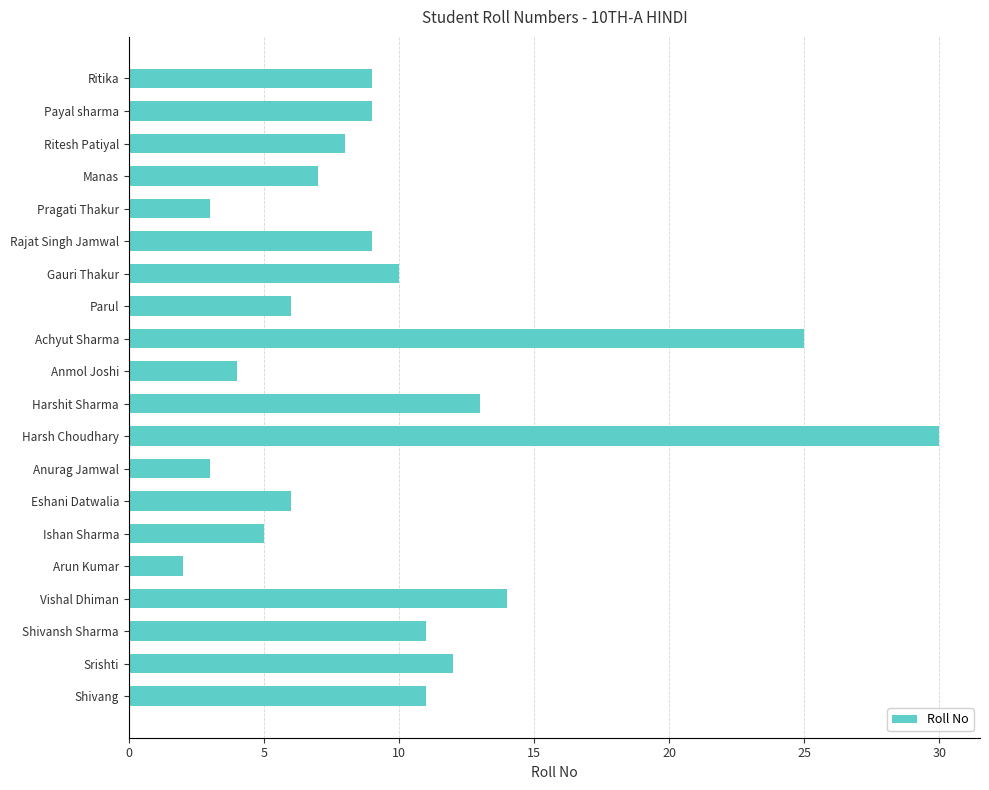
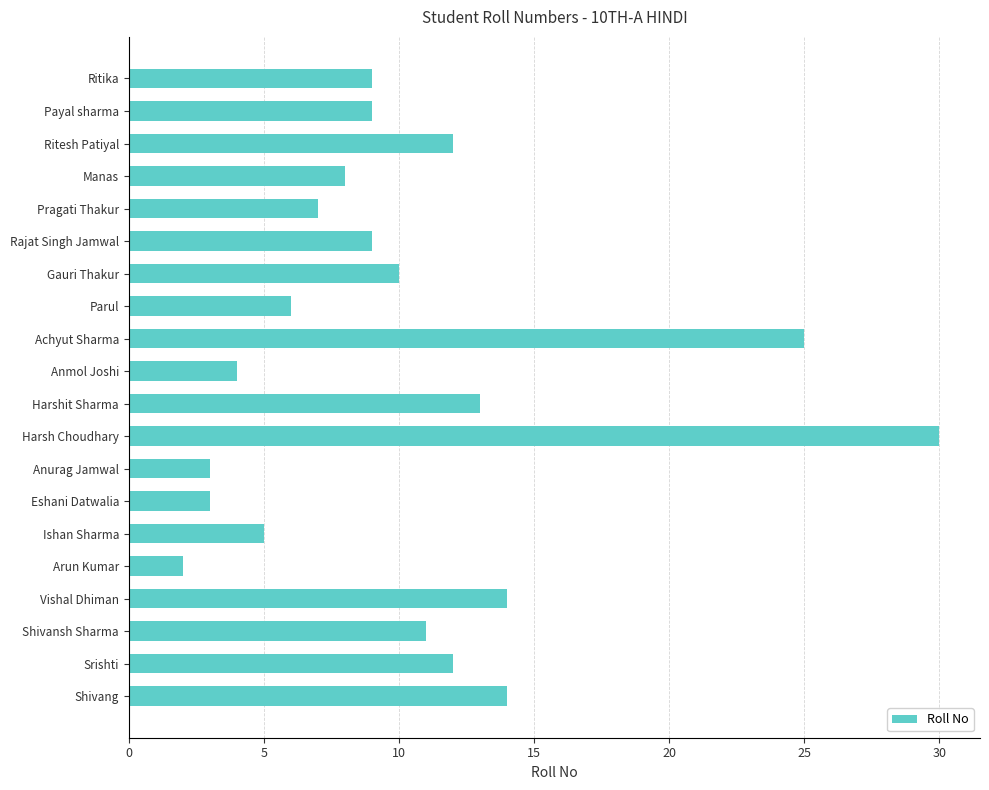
  {
    "Ritika": 9,
    "Payal sharma": 9,
-   "Ritesh Patiyal": 8,
-   "Manas": 7,
-   "Pragati Thakur": 3,
+   "Ritesh Patiyal": 12,
+   "Manas": 8,
+   "Pragati Thakur": 7,
    "Rajat Singh Jamwal": 9,
    "Gauri Thakur": 10,
    "Parul": 6,
    "Achyut Sharma": 25,
    "Anmol Joshi": 4,
    "Harshit Sharma": 13,
    "Harsh Choudhary": 30,
    "Anurag Jamwal": 3,
-   "Eshani Datwalia": 6,
+   "Eshani Datwalia": 3,
    "Ishan Sharma": 5,
    "Arun Kumar": 2,
    "Vishal Dhiman": 14,
    "Shivansh Sharma": 11,
    "Srishti": 12,
-   "Shivang": 11
+   "Shivang": 14
  }
